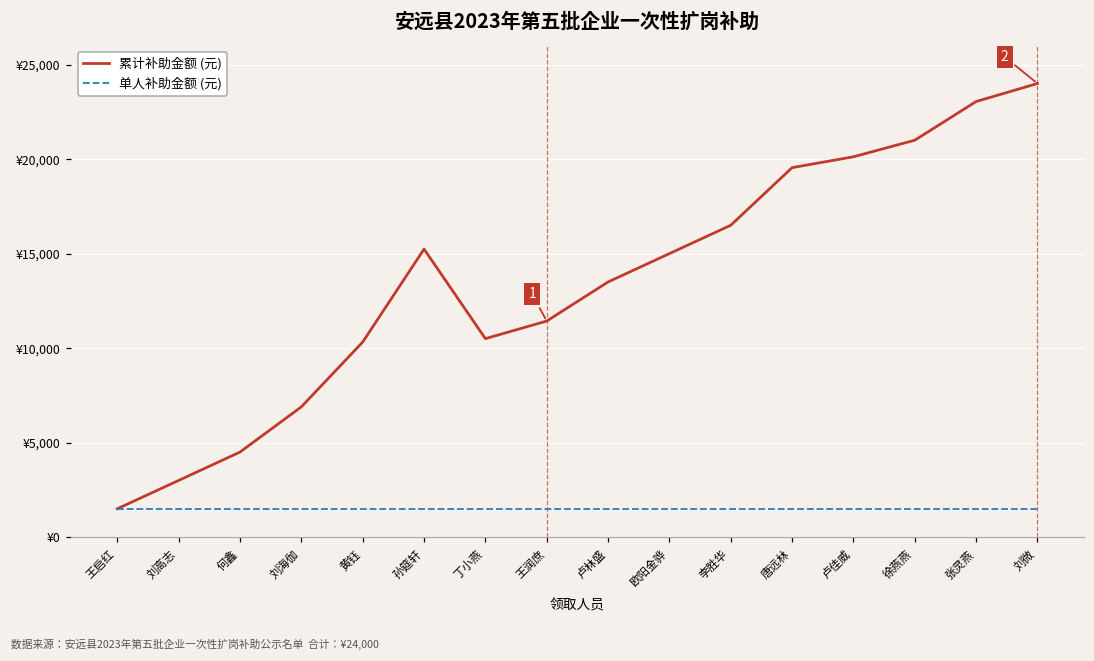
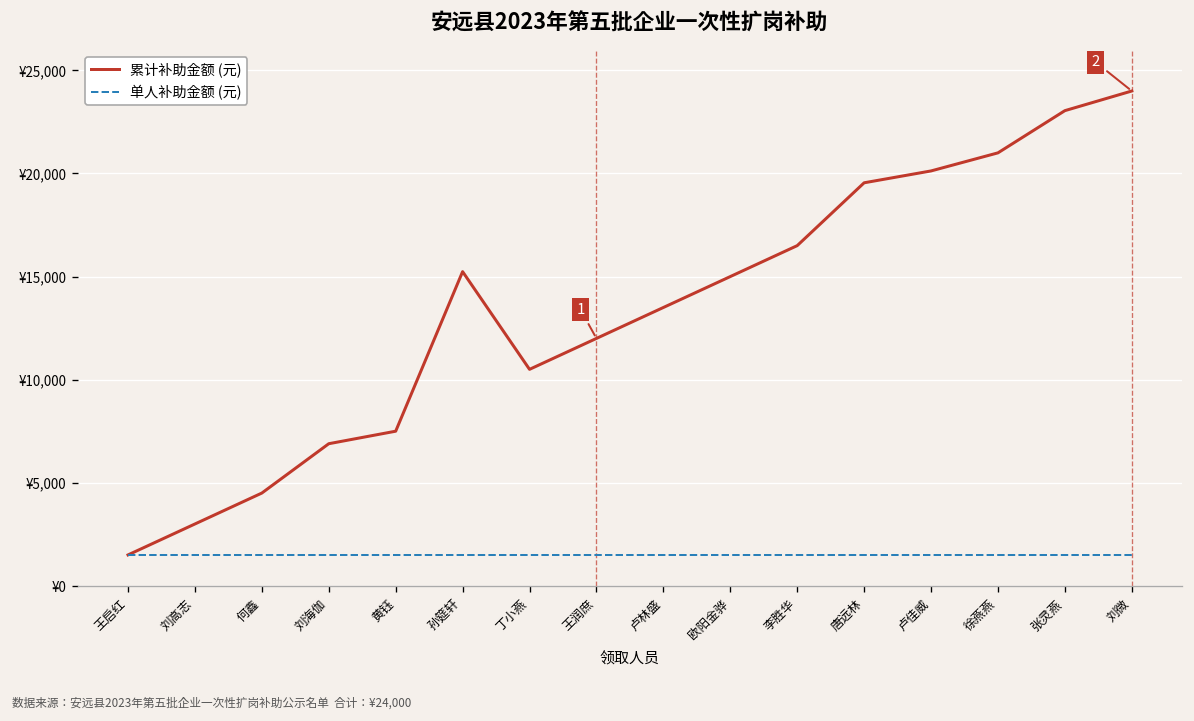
  {
    "累计补助金额 (元)": {
      "刘高志": "¥3,000",
      "何鑫": "¥4,500",
      "刘海伽": "¥6,900",
-     "黄钰": "¥10,300",
+     "黄钰": "¥7,500",
      "孙筵轩": "¥15,200",
      "丁小燕": "¥10,500",
-     "王润庶": "¥11,400",
+     "王润庶": "¥12,000",
      "卢林盛": "¥13,500",
      "欧阳金骅": "¥15,000",
      "李胜华": "¥16,500",
      "唐远林": "¥19,500",
      "卢佳威": "¥20,100",
      "徐燕燕": "¥21,000",
      "张灵燕": "¥23,000",
      "刘微": "¥24,000"
    },
    "单人补助金额 (元)": {
      "刘高志": "¥1,500",
      "何鑫": "¥1,500",
      "刘海伽": "¥1,500",
      "黄钰": "¥1,500",
      "孙筵轩": "¥1,500",
      "丁小燕": "¥1,500",
      "王润庶": "¥1,500",
      "卢林盛": "¥1,500",
      "欧阳金骅": "¥1,500",
      "李胜华": "¥1,500",
      "唐远林": "¥1,500",
      "卢佳威": "¥1,500",
      "徐燕燕": "¥1,500",
      "张灵燕": "¥1,500",
      "刘微": "¥1,500"
    }
  }
